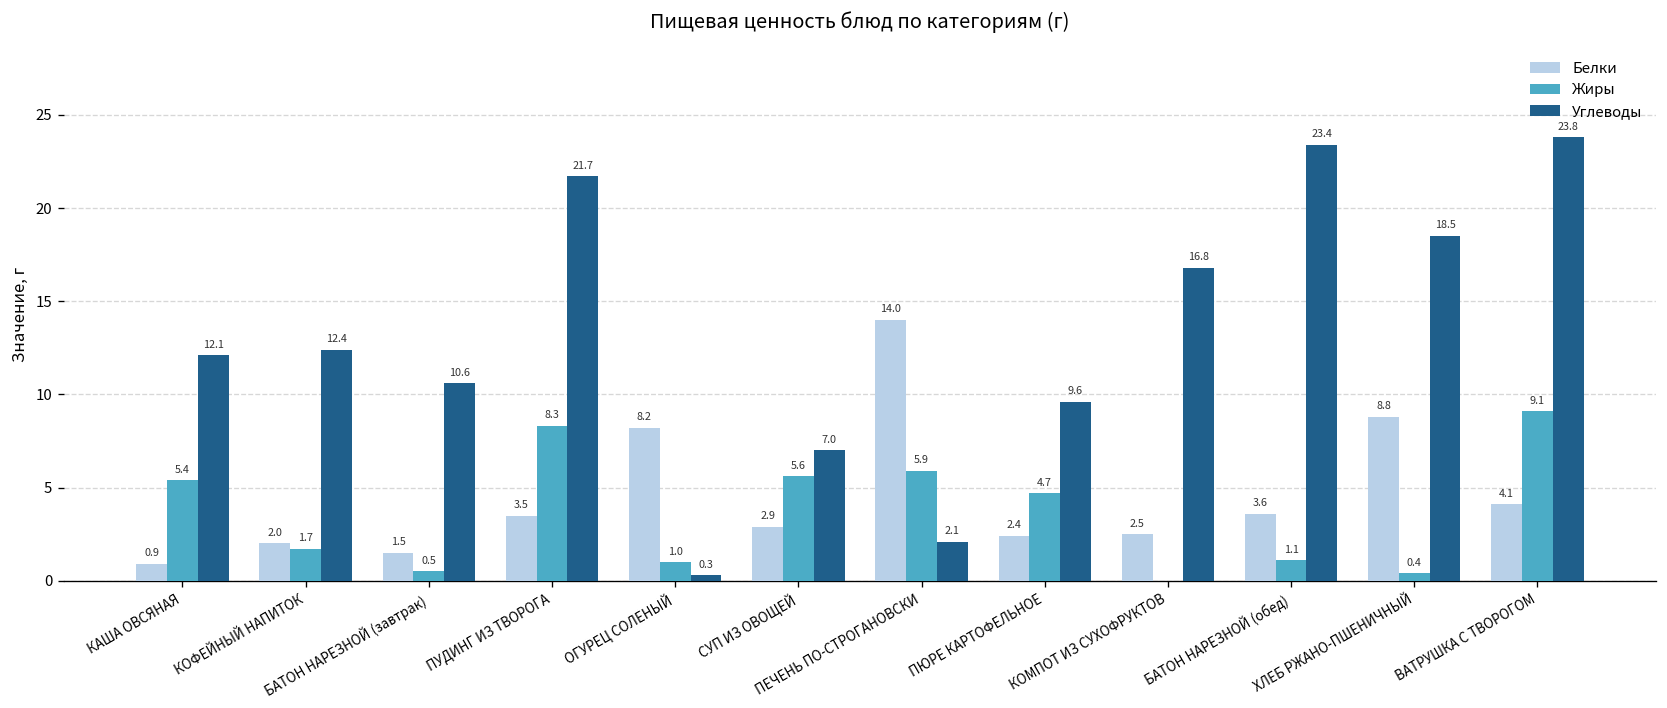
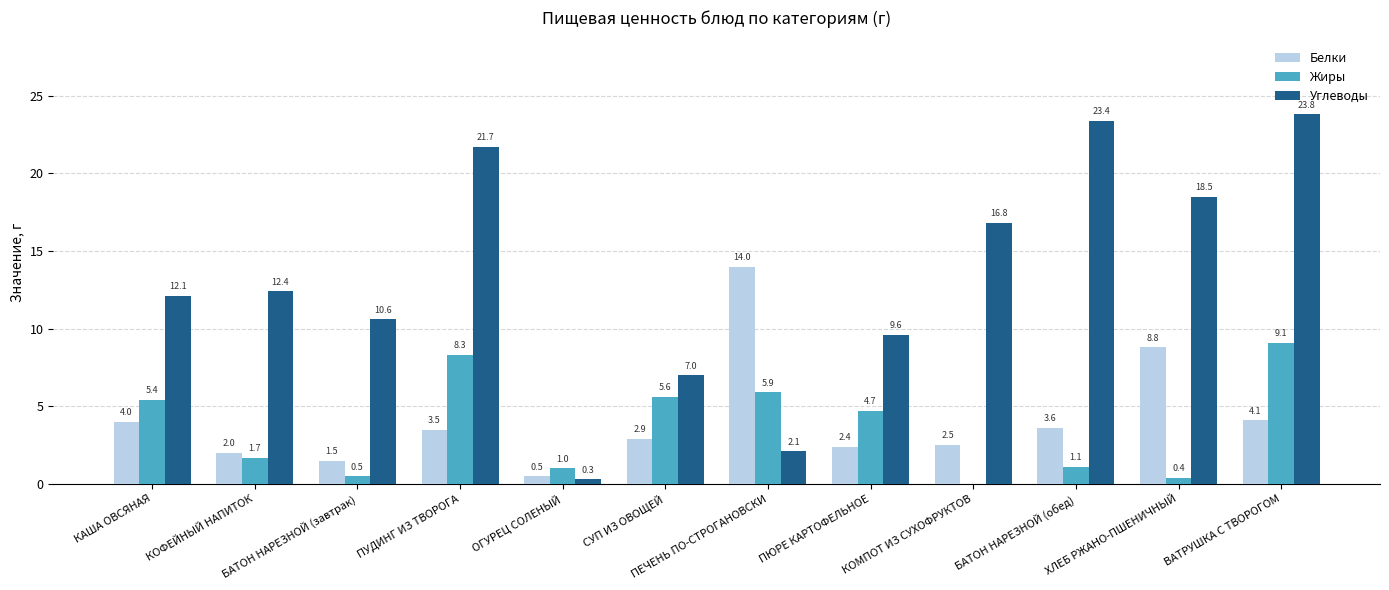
  {
    "Белки": {
-     "КАША ОВСЯНАЯ": 0.9,
+     "КАША ОВСЯНАЯ": 4.0,
      "КОФЕЙНЫЙ НАПИТОК": 2.0,
      "БАТОН НАРЕЗНОЙ (завтрак)": 1.5,
      "ПУДИНГ ИЗ ТВОРОГА": 3.5,
-     "ОГУРЕЦ СОЛЕНЫЙ": 8.2,
+     "ОГУРЕЦ СОЛЕНЫЙ": 0.5,
      "СУП ИЗ ОВОЩЕЙ": 2.9,
      "ПЕЧЕНЬ ПО-СТРОГАНОВСКИ": 14.0,
      "ПЮРЕ КАРТОФЕЛЬНОЕ": 2.4,
      "КОМПОТ ИЗ СУХОФРУКТОВ": 2.5,
      "БАТОН НАРЕЗНОЙ (обед)": 3.6,
      "ХЛЕБ РЖАНО-ПШЕНИЧНЫЙ": 8.8,
      "ВАТРУШКА С ТВОРОГОМ": 4.1
    },
    "Жиры": {
      "КАША ОВСЯНАЯ": 5.4,
      "КОФЕЙНЫЙ НАПИТОК": 1.7,
      "БАТОН НАРЕЗНОЙ (завтрак)": 0.5,
      "ПУДИНГ ИЗ ТВОРОГА": 8.3,
      "ОГУРЕЦ СОЛЕНЫЙ": 1.0,
      "СУП ИЗ ОВОЩЕЙ": 5.6,
      "ПЕЧЕНЬ ПО-СТРОГАНОВСКИ": 5.9,
      "ПЮРЕ КАРТОФЕЛЬНОЕ": 4.7,
      "БАТОН НАРЕЗНОЙ (обед)": 1.1,
      "ХЛЕБ РЖАНО-ПШЕНИЧНЫЙ": 0.4,
      "ВАТРУШКА С ТВОРОГОМ": 9.1
    },
    "Углеводы": {
      "КАША ОВСЯНАЯ": 12.1,
      "КОФЕЙНЫЙ НАПИТОК": 12.4,
      "БАТОН НАРЕЗНОЙ (завтрак)": 10.6,
      "ПУДИНГ ИЗ ТВОРОГА": 21.7,
      "ОГУРЕЦ СОЛЕНЫЙ": 0.3,
      "СУП ИЗ ОВОЩЕЙ": 7.0,
      "ПЕЧЕНЬ ПО-СТРОГАНОВСКИ": 2.1,
      "ПЮРЕ КАРТОФЕЛЬНОЕ": 9.6,
      "КОМПОТ ИЗ СУХОФРУКТОВ": 16.8,
      "БАТОН НАРЕЗНОЙ (обед)": 23.4,
      "ХЛЕБ РЖАНО-ПШЕНИЧНЫЙ": 18.5,
      "ВАТРУШКА С ТВОРОГОМ": 23.8
    }
  }
